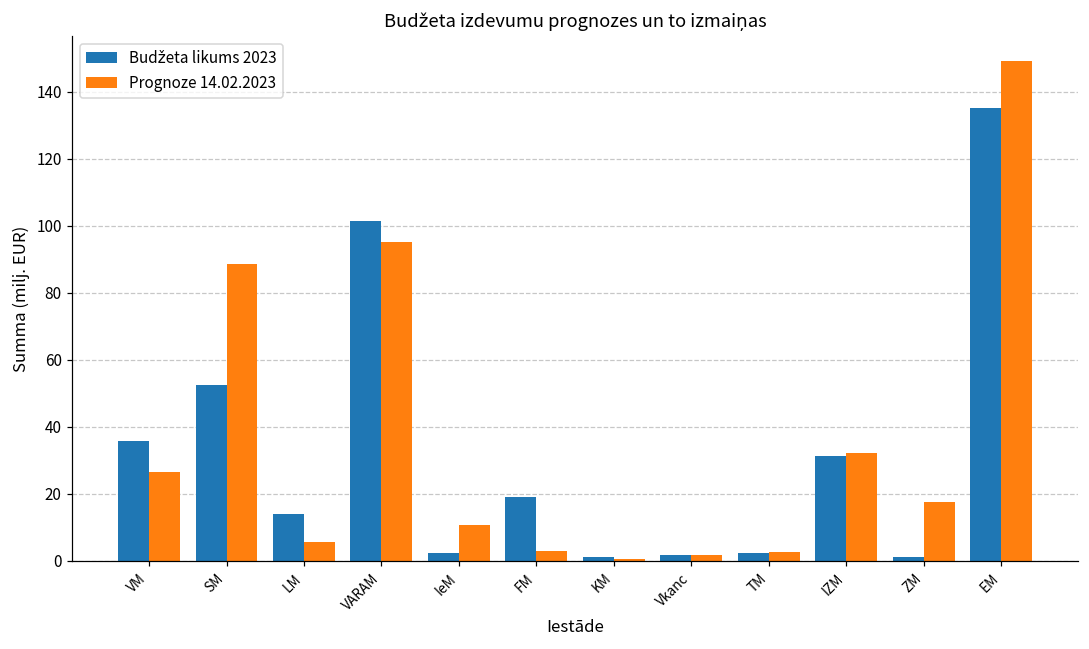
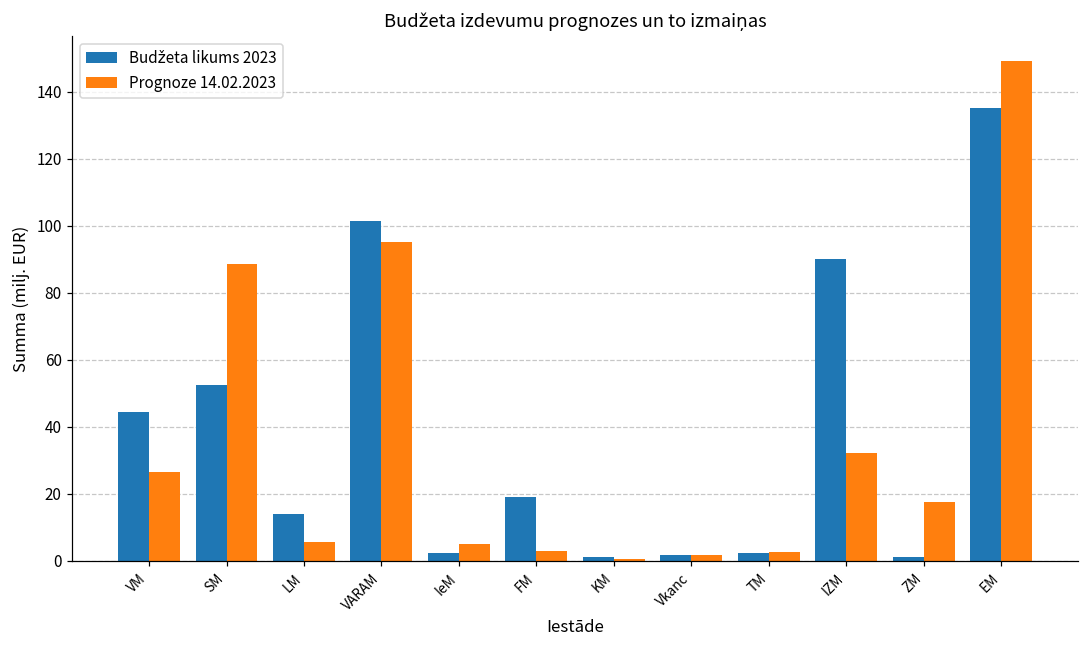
  {
    "Budžeta likums 2023": {
-     "VM": 36,
+     "VM": 45,
      "SM": 53,
      "LM": 14,
      "VARAM": 101,
      "IeM": 2,
      "FM": 19,
      "KM": 1,
      "Vkanc": 2,
      "TM": 2,
-     "IZM": 31,
+     "IZM": 90,
      "ZM": 1,
      "EM": 135
    },
    "Prognoze 14.02.2023": {
      "VM": 27,
      "SM": 88,
      "LM": 6,
      "VARAM": 95,
-     "IeM": 11,
+     "IeM": 5,
      "FM": 3,
      "Vkanc": 2,
      "TM": 3,
      "IZM": 32,
      "ZM": 18,
      "EM": 149
    }
  }
